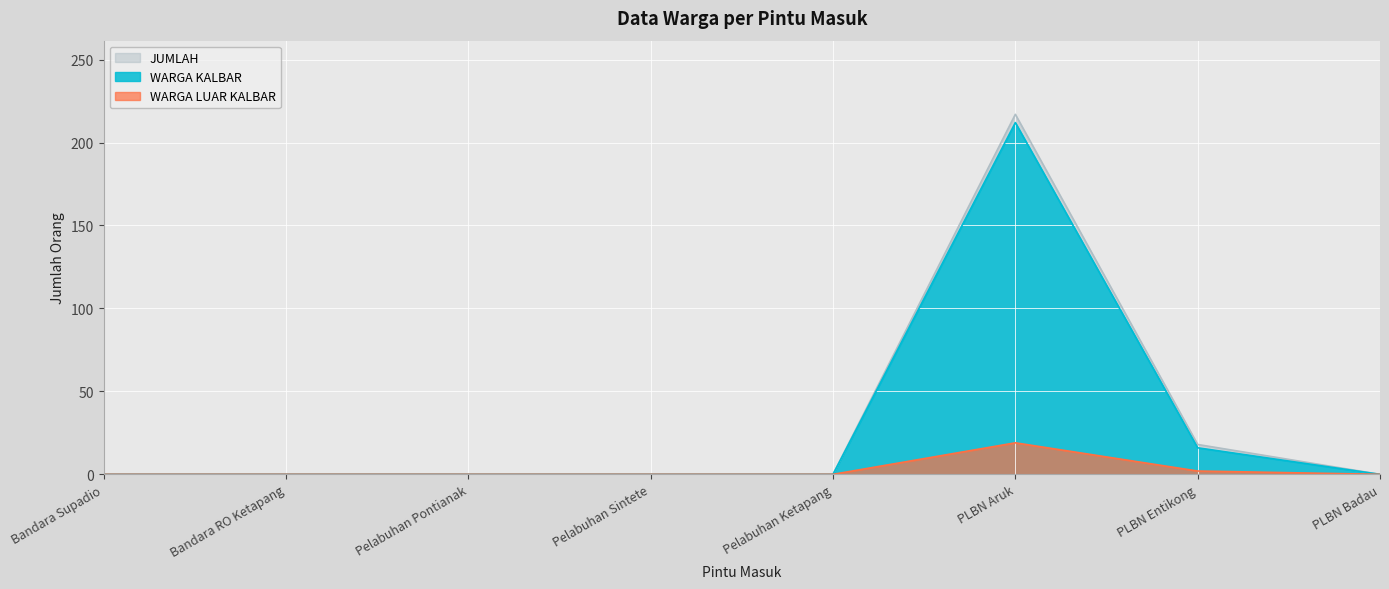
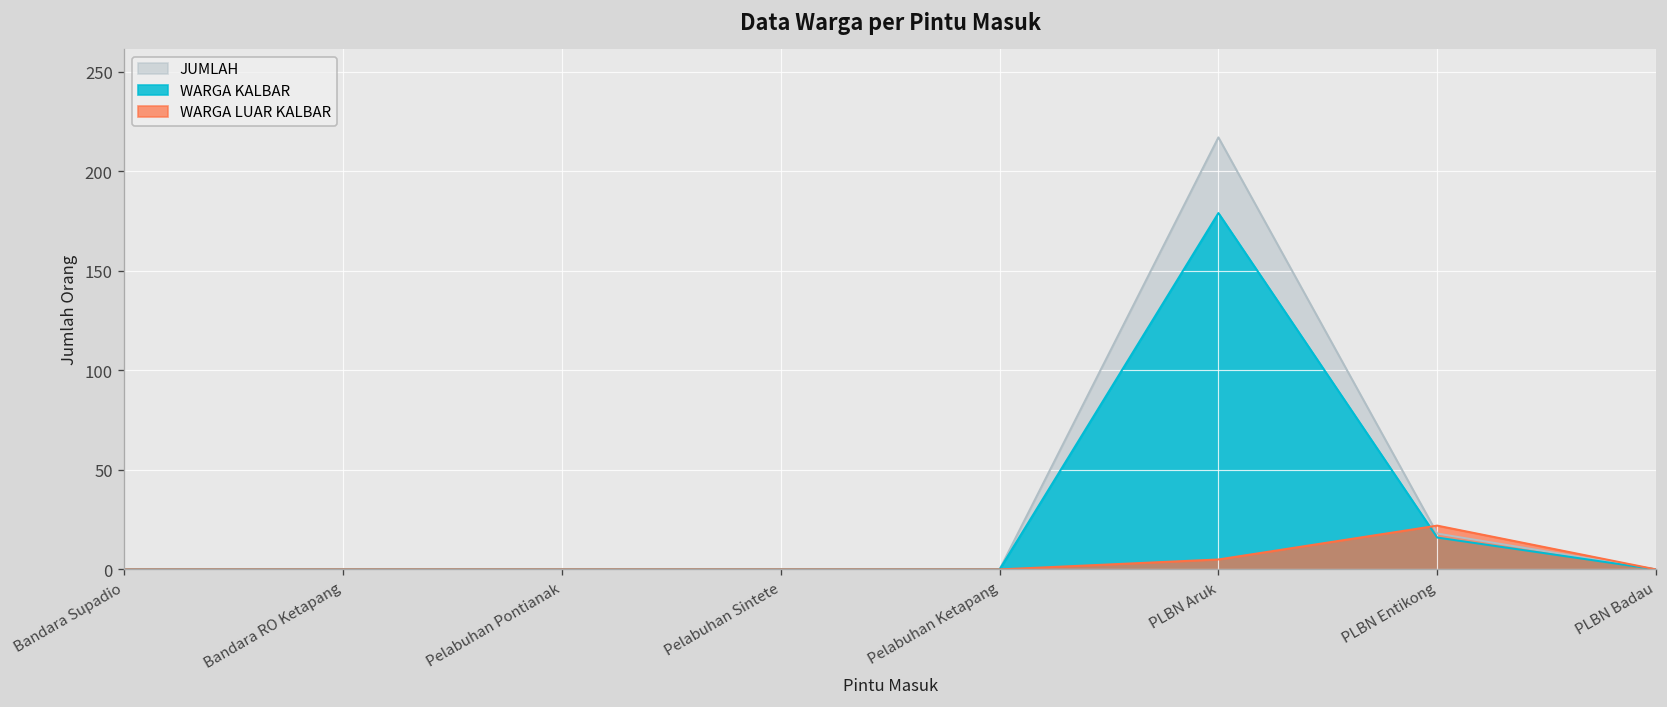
  {
    "JUMLAH": {
      "PLBN Aruk": 217,
      "PLBN Entikong": 18
    },
    "WARGA KALBAR": {
-     "PLBN Aruk": 212,
+     "PLBN Aruk": 179,
      "PLBN Entikong": 16
    },
    "WARGA LUAR KALBAR": {
-     "PLBN Aruk": 19,
-     "PLBN Entikong": 2
+     "PLBN Aruk": 5,
+     "PLBN Entikong": 22
    }
  }
